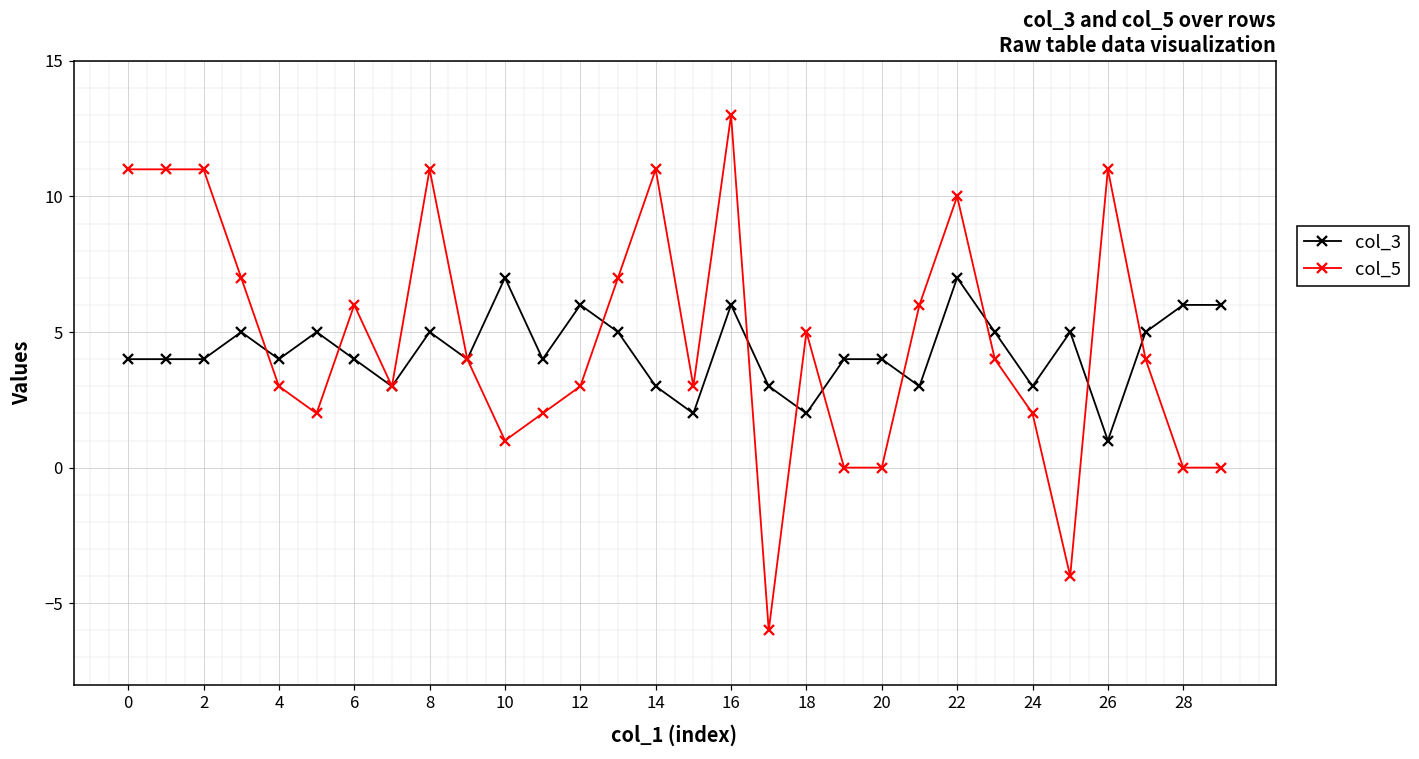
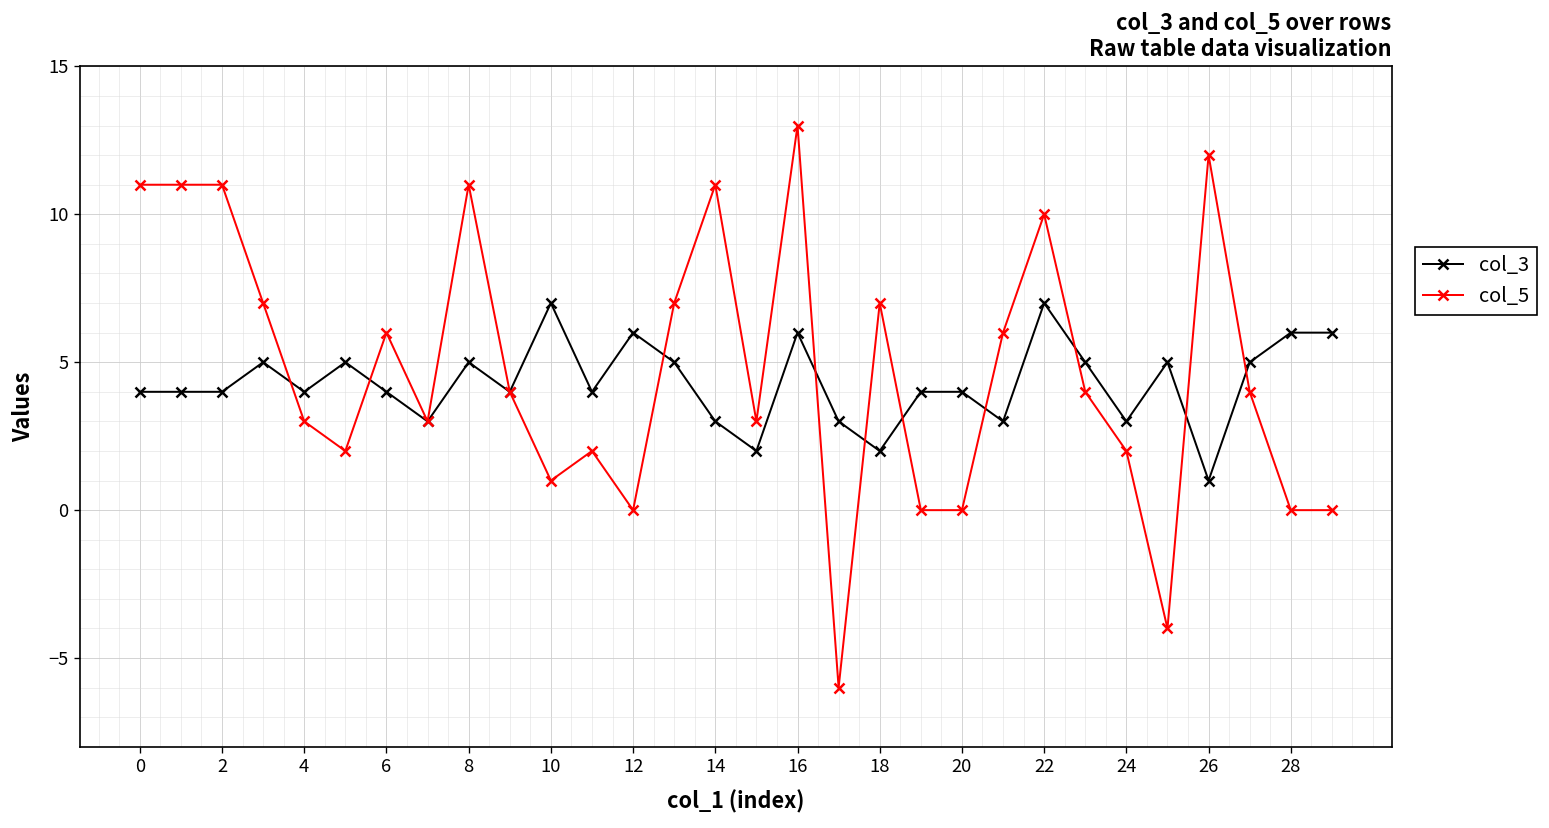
  {
    "col_3": {
      "0": 4,
      "2": 4,
      "4": 4,
      "6": 4,
      "8": 5,
      "10": 7,
      "12": 6,
      "14": 3,
      "16": 6,
      "18": 2,
      "20": 4,
      "22": 7,
      "24": 3,
      "26": 1,
      "28": 6
    },
    "col_5": {
      "0": 11,
      "2": 11,
      "4": 3,
      "6": 6,
      "8": 11,
      "10": 1,
-     "12": 3,
+     "12": 0,
      "14": 11,
      "16": 13,
-     "18": 5,
+     "18": 7,
      "20": 0,
      "22": 10,
      "24": 2,
-     "26": 11,
+     "26": 12,
      "28": 0
    }
  }
